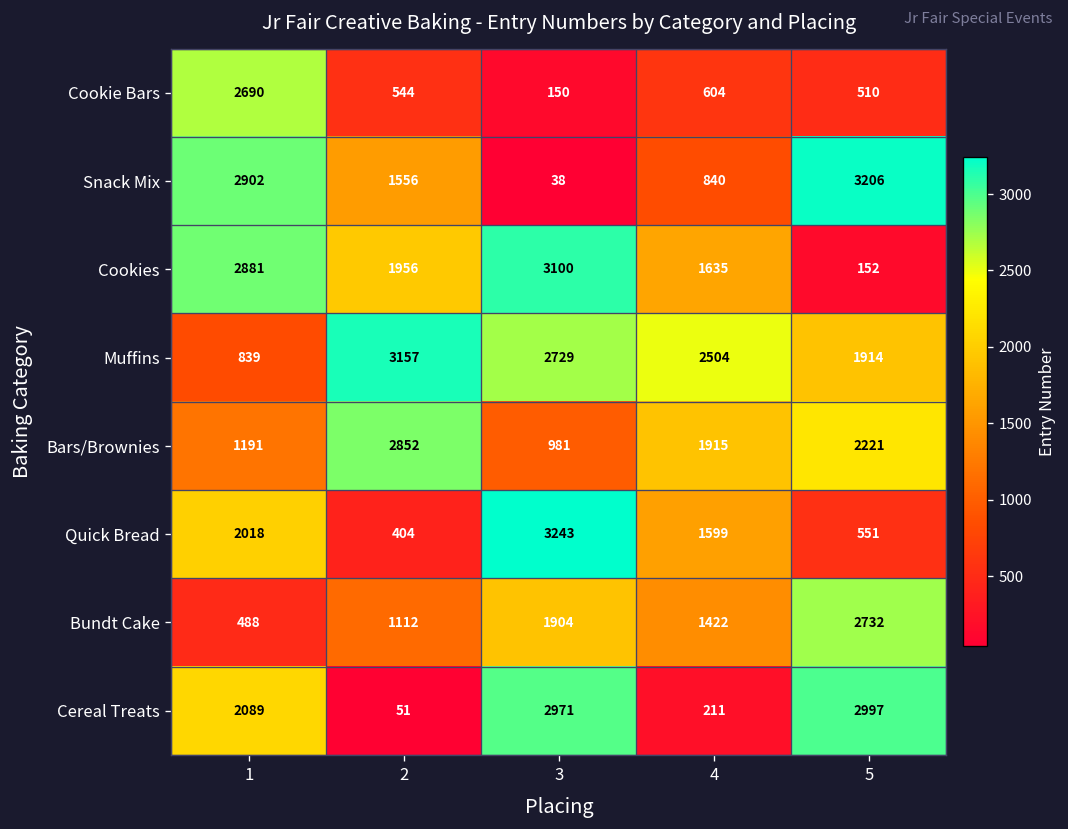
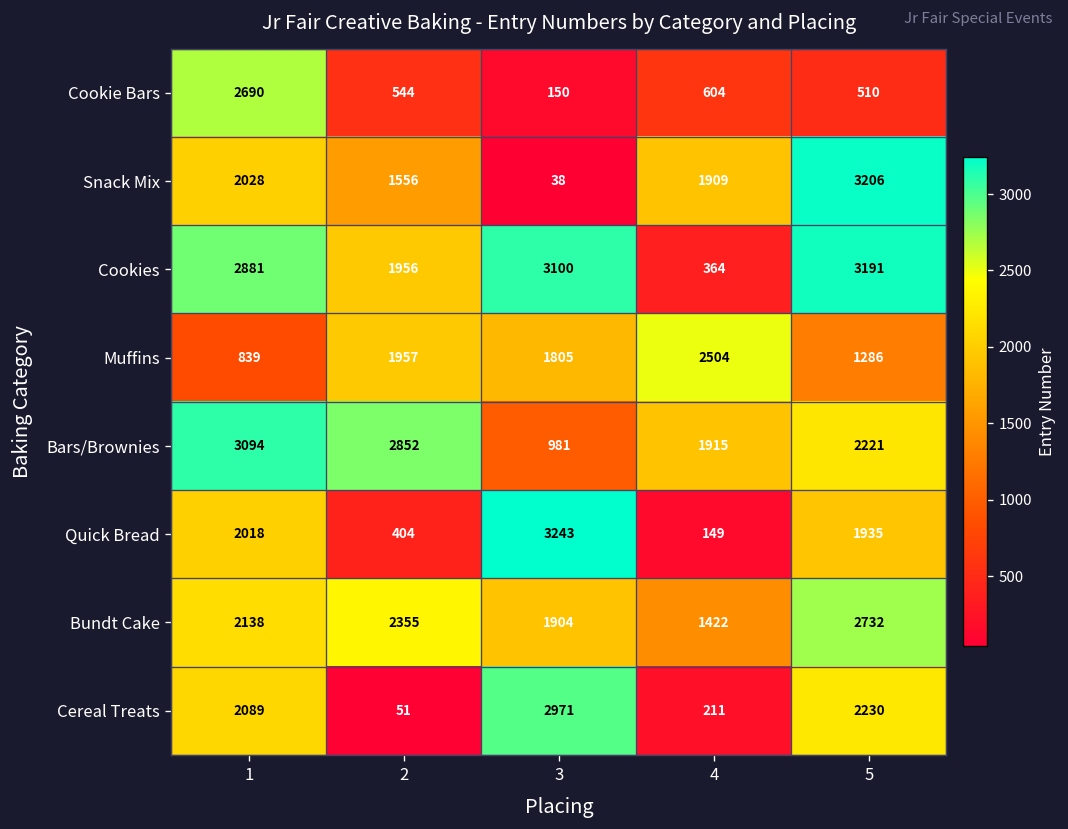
  {
    "Cookie Bars": {
      "1": 2690,
      "2": 544,
      "3": 150,
      "4": 604,
      "5": 510
    },
    "Snack Mix": {
-     "1": 2902,
+     "1": 2028,
      "2": 1556,
      "3": 38,
-     "4": 840,
+     "4": 1909,
      "5": 3206
    },
    "Cookies": {
      "1": 2881,
      "2": 1956,
      "3": 3100,
-     "4": 1635,
-     "5": 152
+     "4": 364,
+     "5": 3191
    },
    "Muffins": {
      "1": 839,
-     "2": 3157,
-     "3": 2729,
+     "2": 1957,
+     "3": 1805,
      "4": 2504,
-     "5": 1914
+     "5": 1286
    },
    "Bars/Brownies": {
-     "1": 1191,
+     "1": 3094,
      "2": 2852,
      "3": 981,
      "4": 1915,
      "5": 2221
    },
    "Quick Bread": {
      "1": 2018,
      "2": 404,
      "3": 3243,
-     "4": 1599,
-     "5": 551
+     "4": 149,
+     "5": 1935
    },
    "Bundt Cake": {
-     "1": 488,
-     "2": 1112,
+     "1": 2138,
+     "2": 2355,
      "3": 1904,
      "4": 1422,
      "5": 2732
    },
    "Cereal Treats": {
      "1": 2089,
      "2": 51,
      "3": 2971,
      "4": 211,
-     "5": 2997
+     "5": 2230
    }
  }
